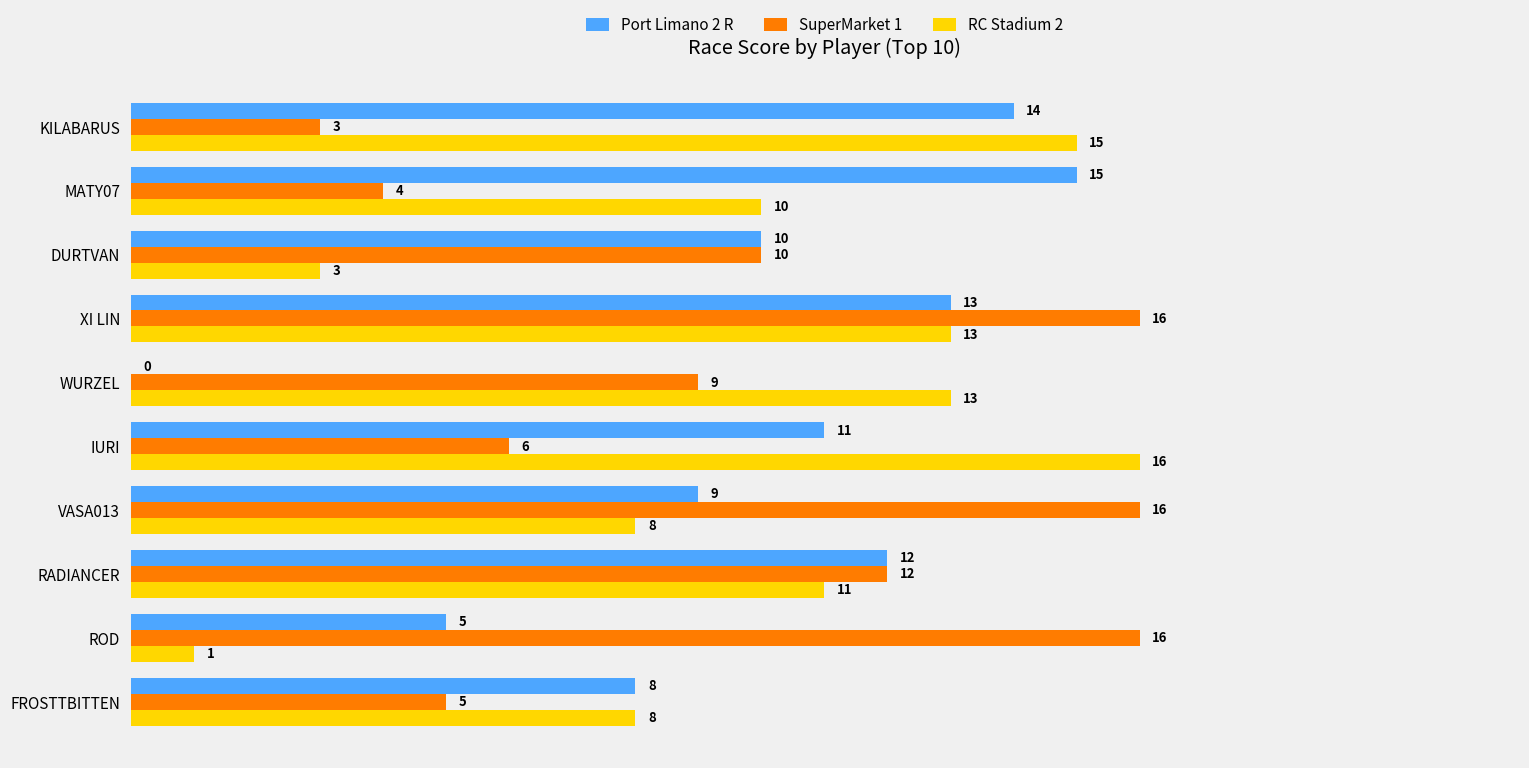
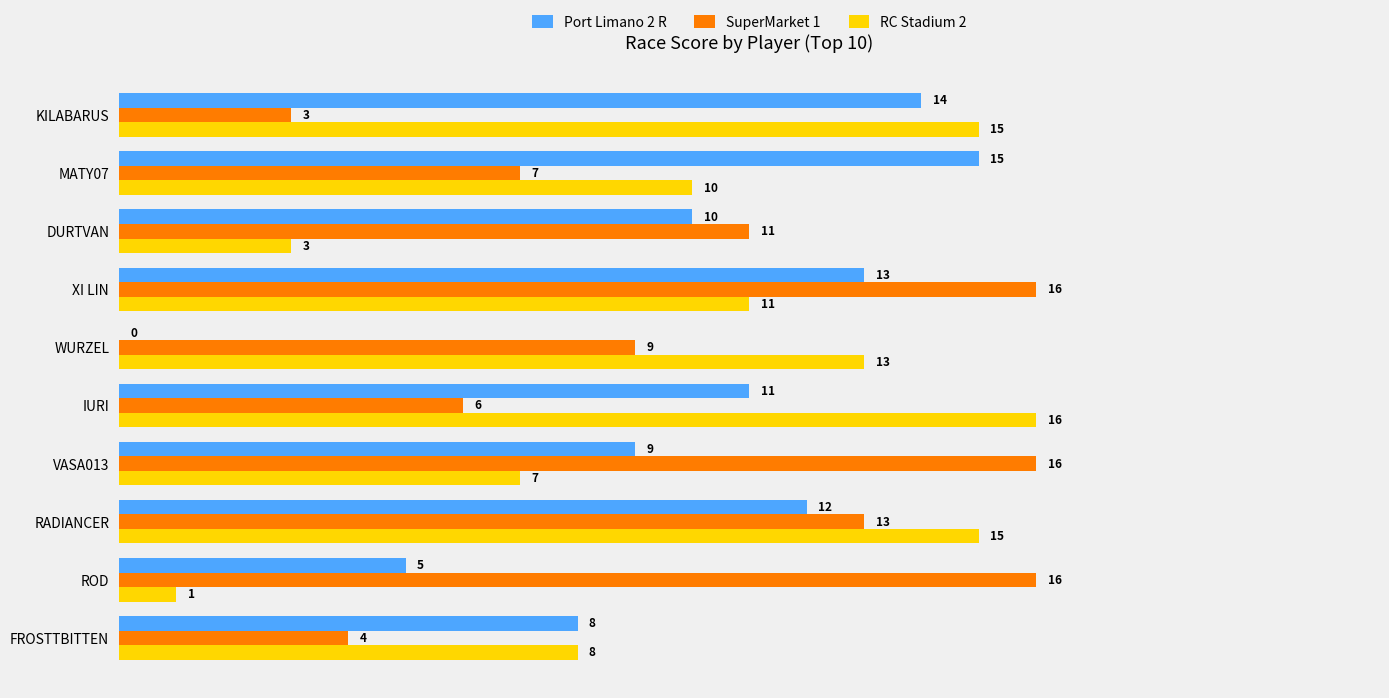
  {
    "Port Limano 2 R": {
      "KILABARUS": 14,
      "MATY07": 15,
      "DURTVAN": 10,
      "XI LIN": 13,
      "WURZEL": 0,
      "IURI": 11,
      "VASA013": 9,
      "RADIANCER": 12,
      "ROD": 5,
      "FROSTTBITTEN": 8
    },
    "SuperMarket 1": {
      "KILABARUS": 3,
-     "MATY07": 4,
-     "DURTVAN": 10,
+     "MATY07": 7,
+     "DURTVAN": 11,
      "XI LIN": 16,
      "WURZEL": 9,
      "IURI": 6,
      "VASA013": 16,
-     "RADIANCER": 12,
+     "RADIANCER": 13,
      "ROD": 16,
-     "FROSTTBITTEN": 5
+     "FROSTTBITTEN": 4
    },
    "RC Stadium 2": {
      "KILABARUS": 15,
      "MATY07": 10,
      "DURTVAN": 3,
-     "XI LIN": 13,
+     "XI LIN": 11,
      "WURZEL": 13,
      "IURI": 16,
-     "VASA013": 8,
-     "RADIANCER": 11,
+     "VASA013": 7,
+     "RADIANCER": 15,
      "ROD": 1,
      "FROSTTBITTEN": 8
    }
  }
